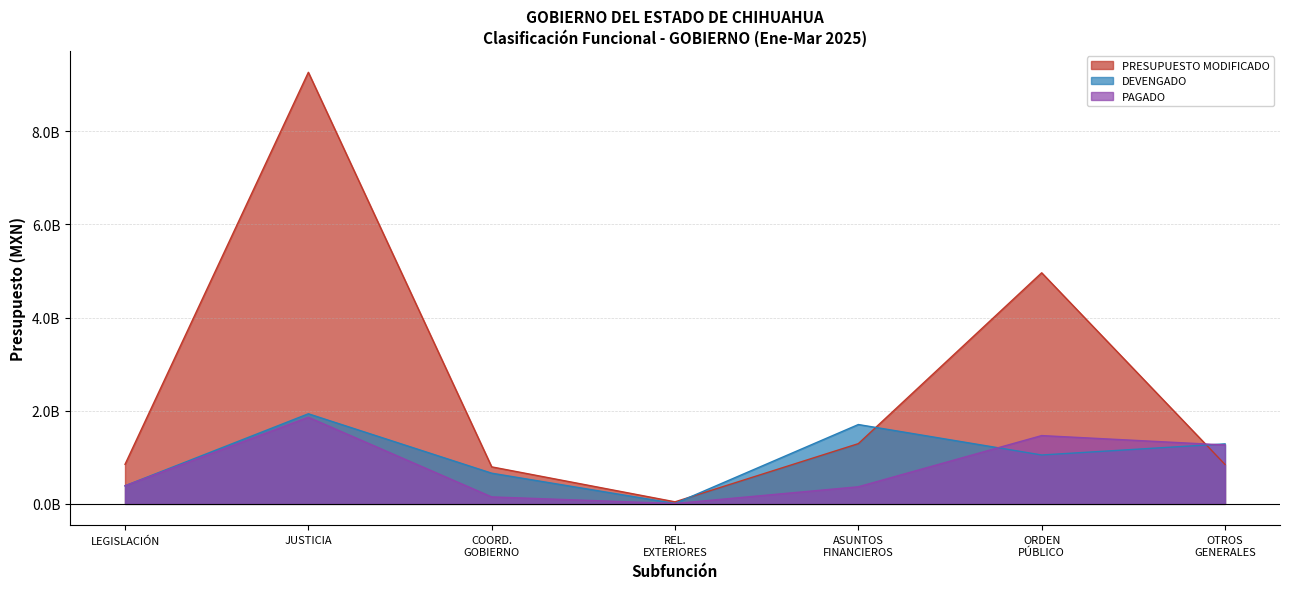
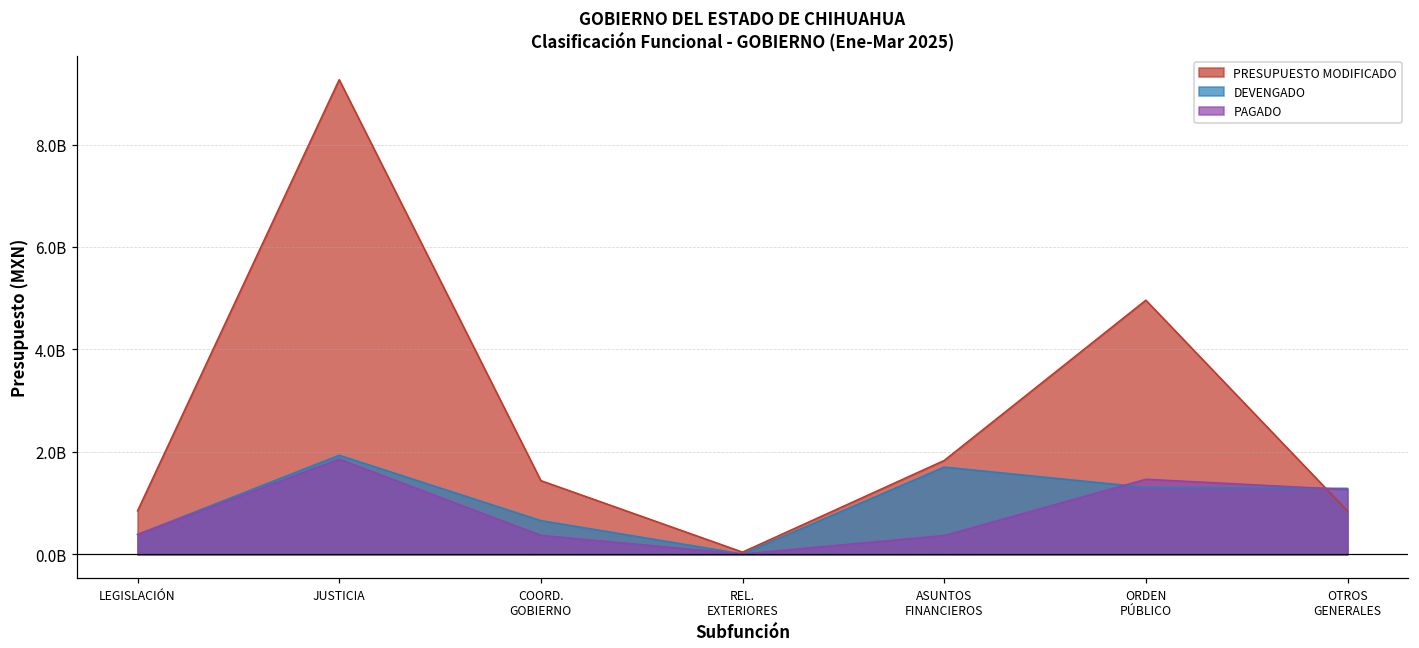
  {
    "PRESUPUESTO MODIFICADO": {
      "LEGISLACIÓN": 800000000,
      "JUSTICIA": 9300000000,
-     "COORD. GOBIERNO": 800000000,
-     "ASUNTOS FINANCIEROS": 1300000000,
+     "COORD. GOBIERNO": 1400000000,
+     "ASUNTOS FINANCIEROS": 1800000000,
      "ORDEN PÚBLICO": 5000000000,
      "OTROS GENERALES": 800000000
    },
    "DEVENGADO": {
      "JUSTICIA": 1900000000,
      "COORD. GOBIERNO": 700000000,
      "ASUNTOS FINANCIEROS": 1700000000,
-     "ORDEN PÚBLICO": 1000000000
+     "ORDEN PÚBLICO": 1300000000
    },
    "PAGADO": {
      "JUSTICIA": 1900000000,
-     "COORD. GOBIERNO": 100000000,
+     "COORD. GOBIERNO": 400000000,
      "ASUNTOS FINANCIEROS": 400000000,
      "ORDEN PÚBLICO": 1500000000
    }
  }
